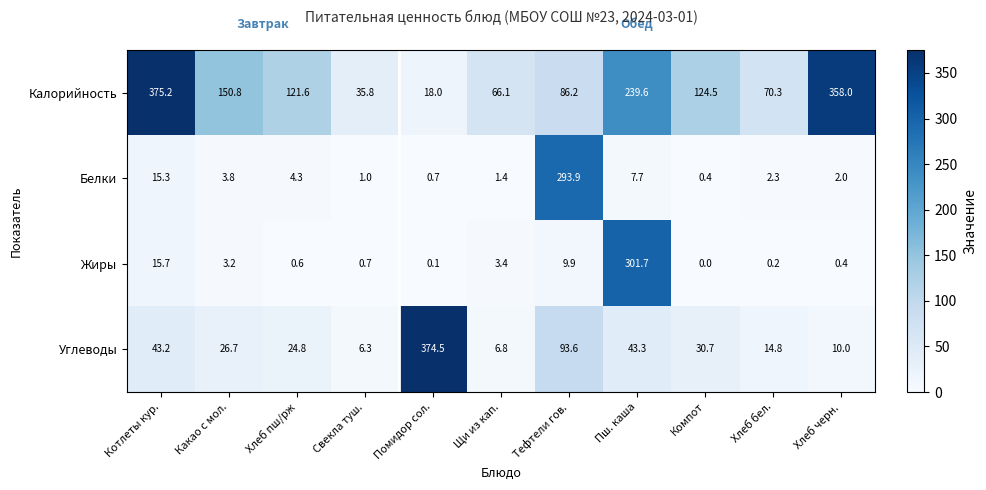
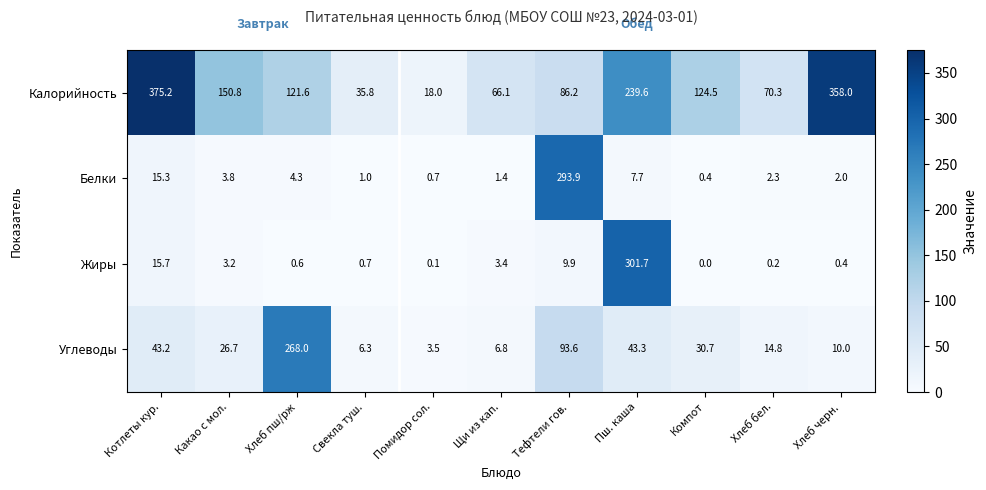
  {
    "Калорийность": {
      "Котлеты кур.": 375.2,
      "Какао с мол.": 150.8,
      "Хлеб пш/рж": 121.6,
      "Свекла туш.": 35.8,
      "Помидор сол.": 18.0,
      "Щи из кап.": 66.1,
      "Тефтели гов.": 86.2,
      "Пш. каша": 239.6,
      "Компот": 124.5,
      "Хлеб бел.": 70.3,
      "Хлеб черн.": 358.0
    },
    "Белки": {
      "Котлеты кур.": 15.3,
      "Какао с мол.": 3.8,
      "Хлеб пш/рж": 4.3,
      "Свекла туш.": 1.0,
      "Помидор сол.": 0.7,
      "Щи из кап.": 1.4,
      "Тефтели гов.": 293.9,
      "Пш. каша": 7.7,
      "Компот": 0.4,
      "Хлеб бел.": 2.3,
      "Хлеб черн.": 2.0
    },
    "Жиры": {
      "Котлеты кур.": 15.7,
      "Какао с мол.": 3.2,
      "Хлеб пш/рж": 0.6,
      "Свекла туш.": 0.7,
      "Помидор сол.": 0.1,
      "Щи из кап.": 3.4,
      "Тефтели гов.": 9.9,
      "Пш. каша": 301.7,
      "Компот": 0.0,
      "Хлеб бел.": 0.2,
      "Хлеб черн.": 0.4
    },
    "Углеводы": {
      "Котлеты кур.": 43.2,
      "Какао с мол.": 26.7,
-     "Хлеб пш/рж": 24.8,
+     "Хлеб пш/рж": 268.0,
      "Свекла туш.": 6.3,
-     "Помидор сол.": 374.5,
+     "Помидор сол.": 3.5,
      "Щи из кап.": 6.8,
      "Тефтели гов.": 93.6,
      "Пш. каша": 43.3,
      "Компот": 30.7,
      "Хлеб бел.": 14.8,
      "Хлеб черн.": 10.0
    }
  }
